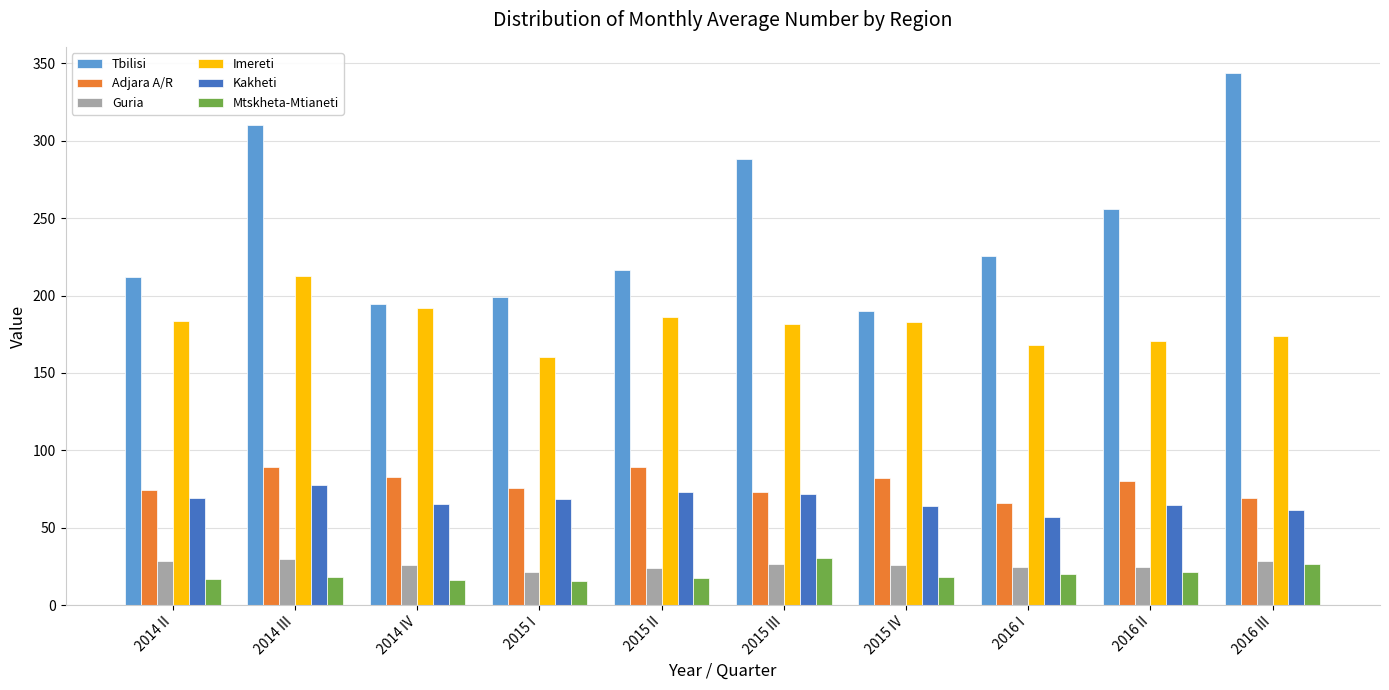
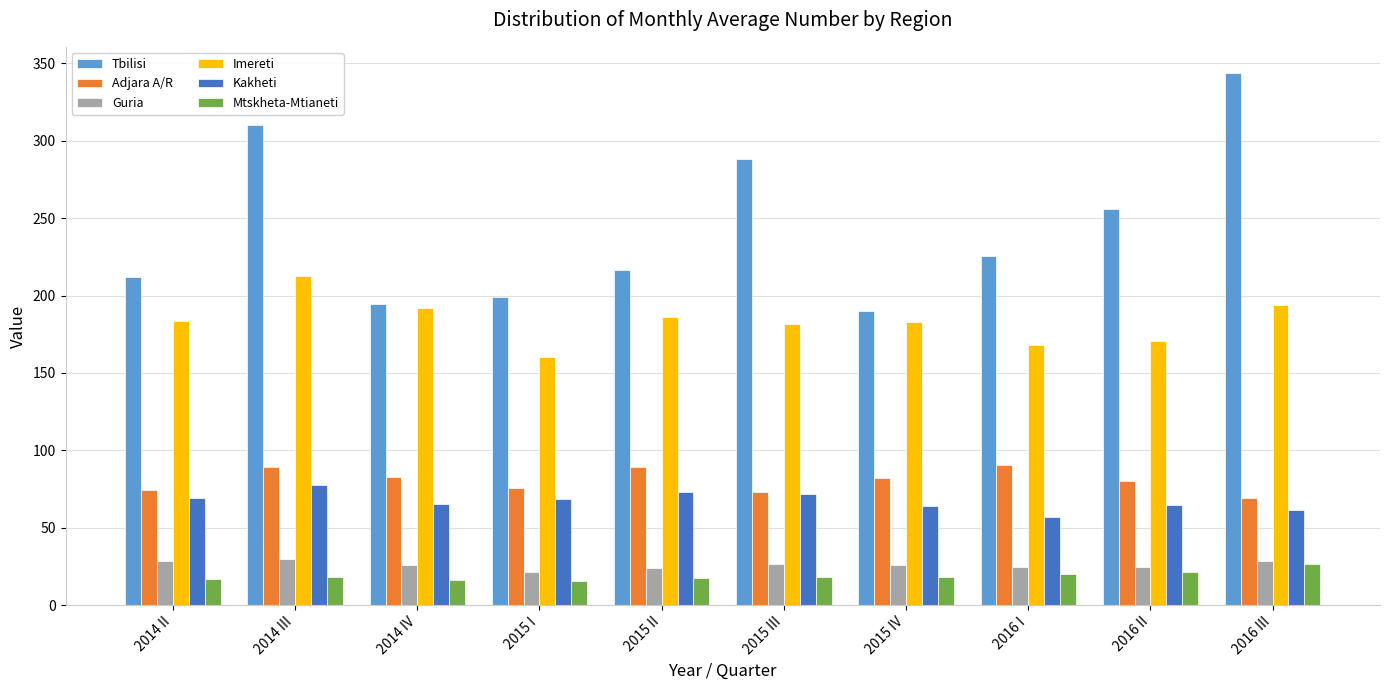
  {
    "Adjara A/R": {
      "2014 II": 75,
      "2014 III": 90,
      "2014 IV": 83,
      "2015 I": 76,
      "2015 II": 90,
      "2015 III": 73,
      "2015 IV": 82,
-     "2016 I": 66,
+     "2016 I": 90,
      "2016 II": 80,
      "2016 III": 69
    },
    "Guria": {
      "2014 II": 28,
      "2014 III": 30,
      "2014 IV": 26,
      "2015 I": 21,
      "2015 II": 24,
      "2015 III": 27,
      "2015 IV": 26,
      "2016 I": 25,
      "2016 II": 25,
      "2016 III": 29
    },
    "Imereti": {
      "2014 II": 183,
      "2014 III": 213,
      "2014 IV": 192,
      "2015 I": 160,
      "2015 II": 186,
      "2015 III": 182,
      "2015 IV": 183,
      "2016 I": 168,
      "2016 II": 170,
-     "2016 III": 174
+     "2016 III": 194
    },
    "Mtskheta-Mtianeti": {
      "2014 II": 17,
      "2014 III": 18,
      "2014 IV": 16,
      "2015 I": 15,
      "2015 II": 18,
-     "2015 III": 31,
+     "2015 III": 18,
      "2015 IV": 18,
      "2016 I": 20,
      "2016 II": 22,
      "2016 III": 27
    }
  }
